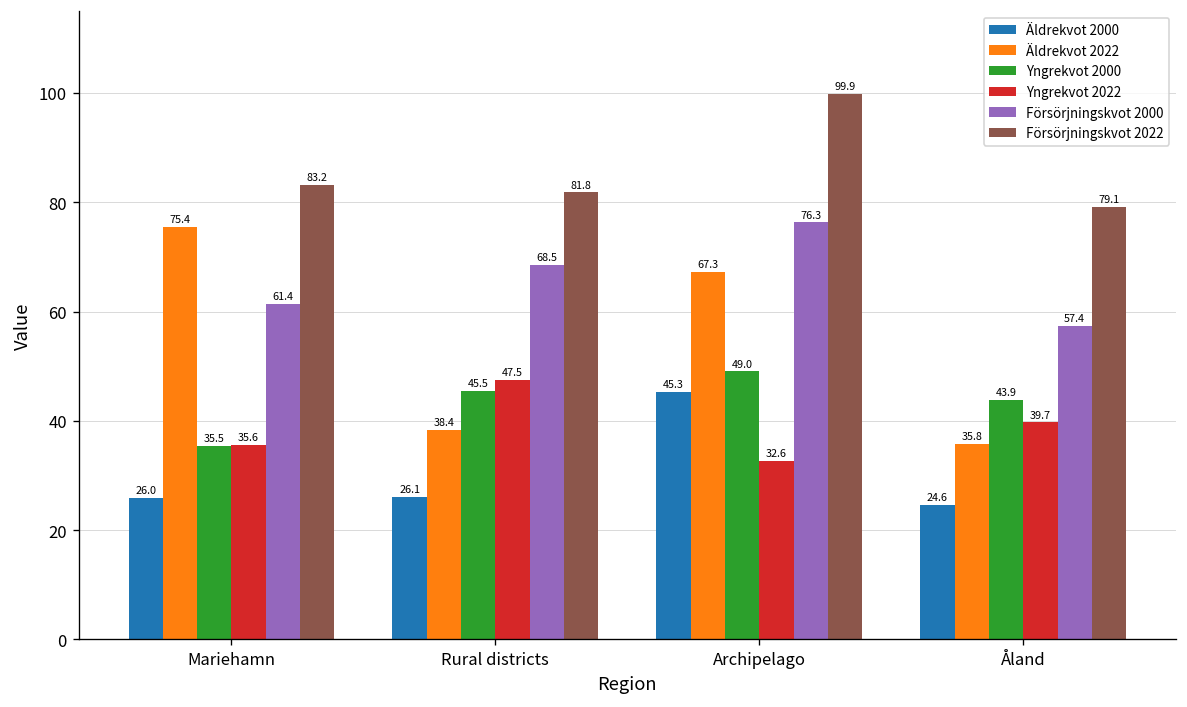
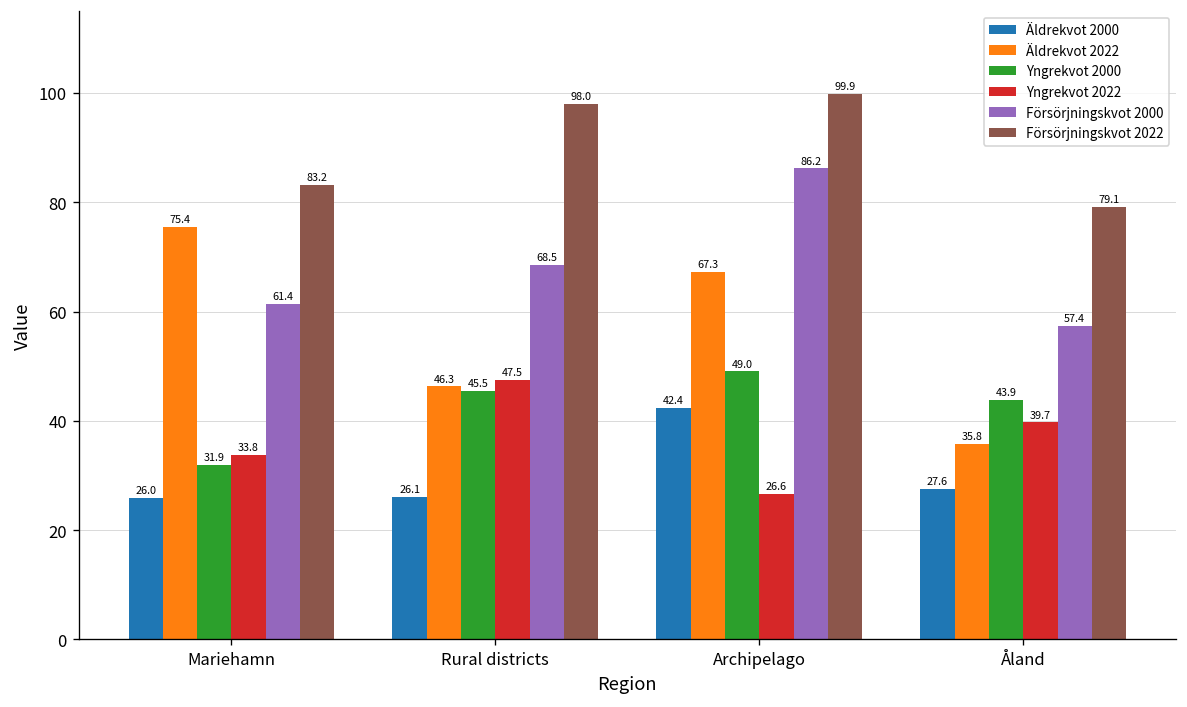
  {
    "Äldrekvot 2000": {
      "Mariehamn": 26.0,
      "Rural districts": 26.1,
-     "Archipelago": 45.3,
-     "Åland": 24.6
+     "Archipelago": 42.4,
+     "Åland": 27.6
    },
    "Äldrekvot 2022": {
      "Mariehamn": 75.4,
-     "Rural districts": 38.4,
+     "Rural districts": 46.3,
      "Archipelago": 67.3,
      "Åland": 35.8
    },
    "Yngrekvot 2000": {
-     "Mariehamn": 35.5,
+     "Mariehamn": 31.9,
      "Rural districts": 45.5,
      "Archipelago": 49.0,
      "Åland": 43.9
    },
    "Yngrekvot 2022": {
-     "Mariehamn": 35.6,
+     "Mariehamn": 33.8,
      "Rural districts": 47.5,
-     "Archipelago": 32.6,
+     "Archipelago": 26.6,
      "Åland": 39.7
    },
    "Försörjningskvot 2000": {
      "Mariehamn": 61.4,
      "Rural districts": 68.5,
-     "Archipelago": 76.3,
+     "Archipelago": 86.2,
      "Åland": 57.4
    },
    "Försörjningskvot 2022": {
      "Mariehamn": 83.2,
-     "Rural districts": 81.8,
+     "Rural districts": 98.0,
      "Archipelago": 99.9,
      "Åland": 79.1
    }
  }
